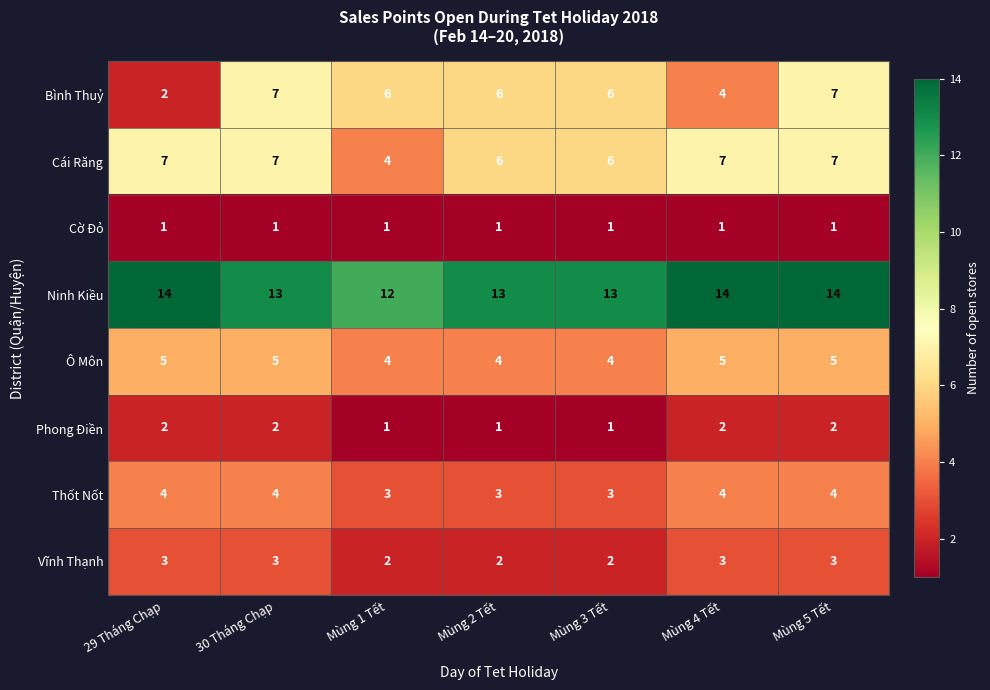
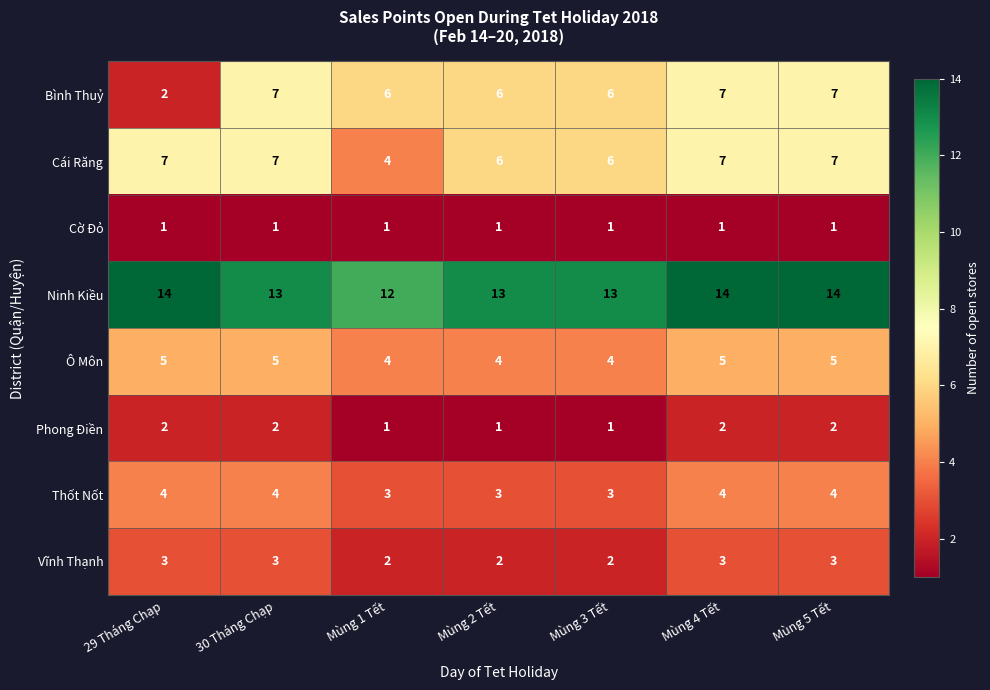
  {
    "Bình Thuỷ": {
      "29 Tháng Chạp": 2,
      "30 Tháng Chạp": 7,
      "Mùng 1 Tết": 6,
      "Mùng 2 Tết": 6,
      "Mùng 3 Tết": 6,
-     "Mùng 4 Tết": 4,
+     "Mùng 4 Tết": 7,
      "Mùng 5 Tết": 7
    },
    "Cái Răng": {
      "29 Tháng Chạp": 7,
      "30 Tháng Chạp": 7,
      "Mùng 1 Tết": 4,
      "Mùng 2 Tết": 6,
      "Mùng 3 Tết": 6,
      "Mùng 4 Tết": 7,
      "Mùng 5 Tết": 7
    },
    "Cờ Đỏ": {
      "29 Tháng Chạp": 1,
      "30 Tháng Chạp": 1,
      "Mùng 1 Tết": 1,
      "Mùng 2 Tết": 1,
      "Mùng 3 Tết": 1,
      "Mùng 4 Tết": 1,
      "Mùng 5 Tết": 1
    },
    "Ninh Kiều": {
      "29 Tháng Chạp": 14,
      "30 Tháng Chạp": 13,
      "Mùng 1 Tết": 12,
      "Mùng 2 Tết": 13,
      "Mùng 3 Tết": 13,
      "Mùng 4 Tết": 14,
      "Mùng 5 Tết": 14
    },
    "Ô Môn": {
      "29 Tháng Chạp": 5,
      "30 Tháng Chạp": 5,
      "Mùng 1 Tết": 4,
      "Mùng 2 Tết": 4,
      "Mùng 3 Tết": 4,
      "Mùng 4 Tết": 5,
      "Mùng 5 Tết": 5
    },
    "Phong Điền": {
      "29 Tháng Chạp": 2,
      "30 Tháng Chạp": 2,
      "Mùng 1 Tết": 1,
      "Mùng 2 Tết": 1,
      "Mùng 3 Tết": 1,
      "Mùng 4 Tết": 2,
      "Mùng 5 Tết": 2
    },
    "Thốt Nốt": {
      "29 Tháng Chạp": 4,
      "30 Tháng Chạp": 4,
      "Mùng 1 Tết": 3,
      "Mùng 2 Tết": 3,
      "Mùng 3 Tết": 3,
      "Mùng 4 Tết": 4,
      "Mùng 5 Tết": 4
    },
    "Vĩnh Thạnh": {
      "29 Tháng Chạp": 3,
      "30 Tháng Chạp": 3,
      "Mùng 1 Tết": 2,
      "Mùng 2 Tết": 2,
      "Mùng 3 Tết": 2,
      "Mùng 4 Tết": 3,
      "Mùng 5 Tết": 3
    }
  }
